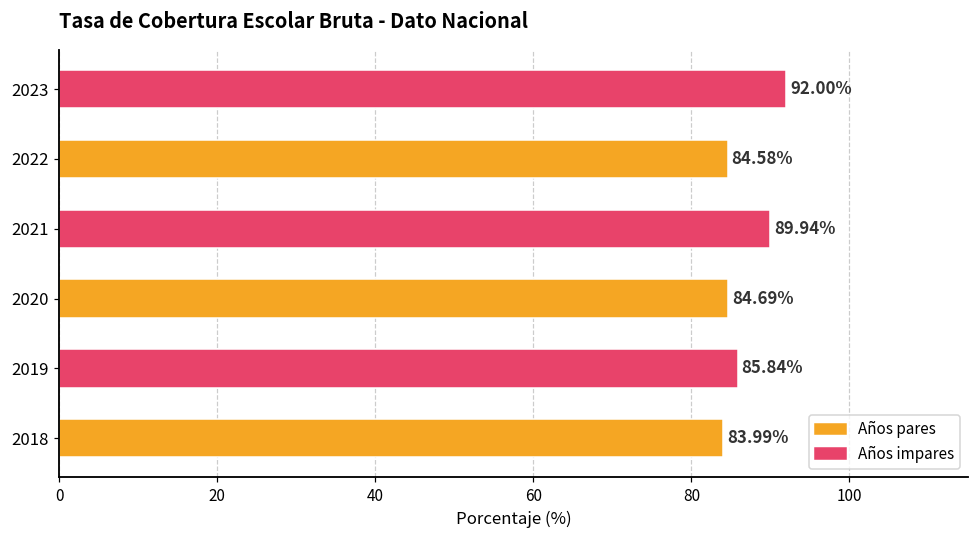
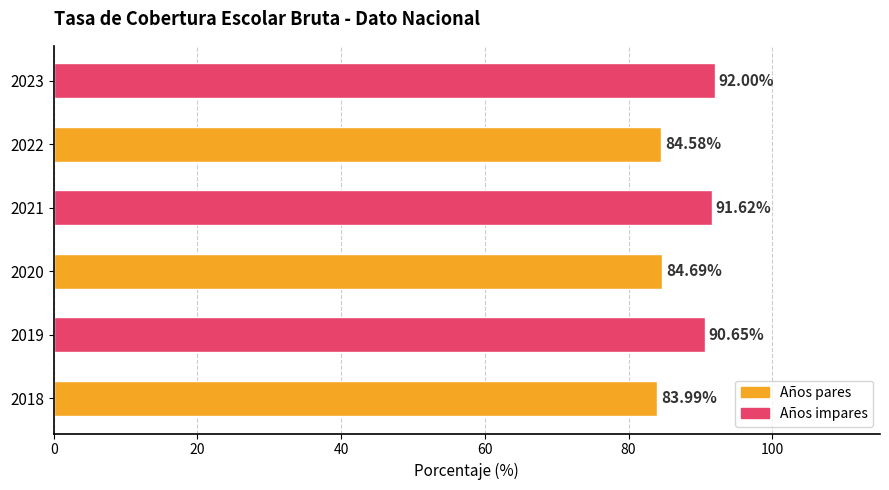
  {
    "2023": "92.00%",
    "2022": "84.58%",
-   "2021": "89.94%",
+   "2021": "91.62%",
    "2020": "84.69%",
-   "2019": "85.84%",
+   "2019": "90.65%",
    "2018": "83.99%"
  }
